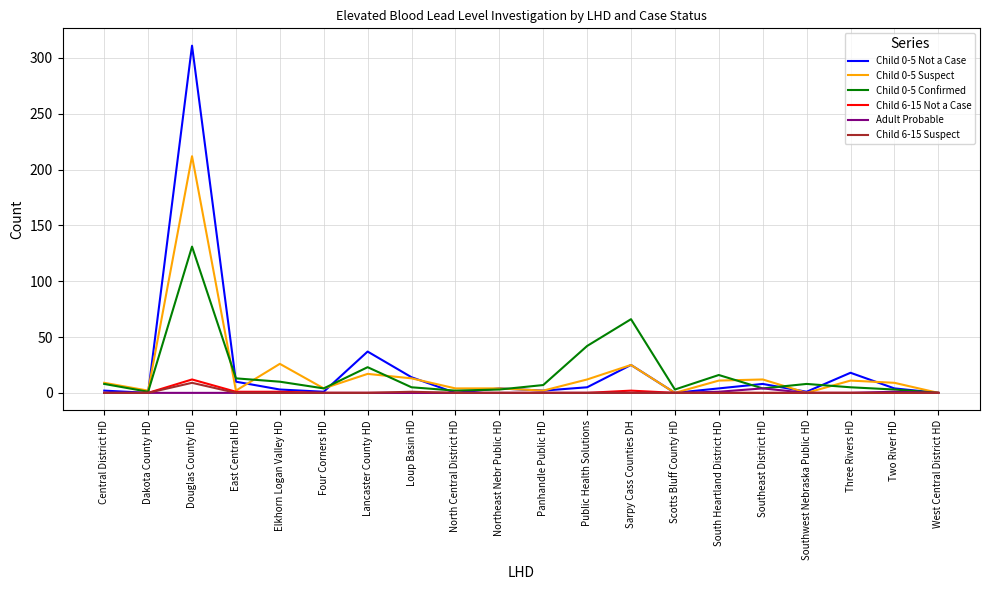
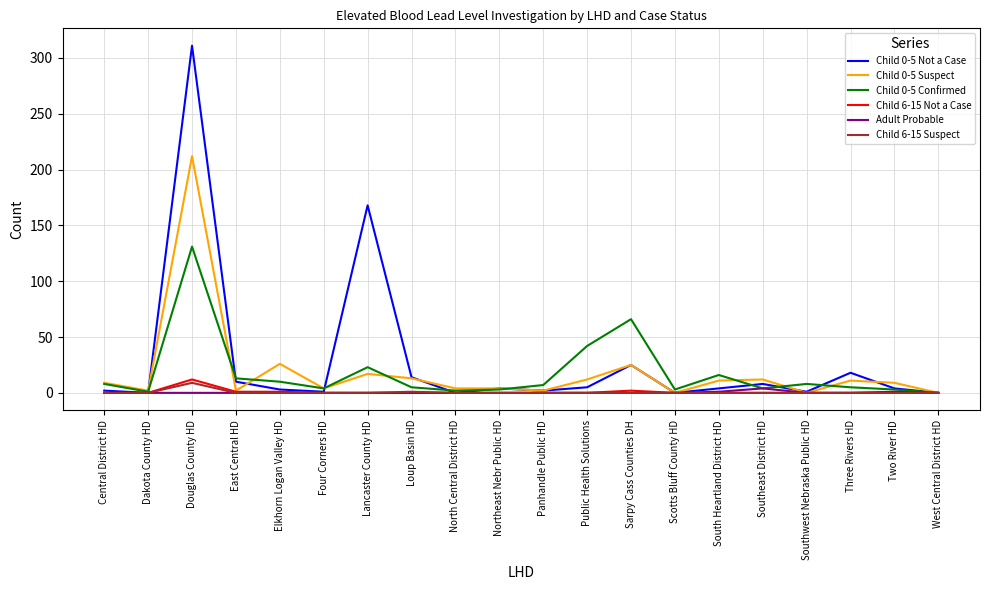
  {
    "Child 0-5 Not a Case": {
      "Douglas County HD": 311,
      "East Central HD": 10,
-     "Lancaster County HD": 37,
+     "Lancaster County HD": 168,
      "Public Health Solutions": 5,
      "South Heartland District HD": 4,
      "Southeast District HD": 8,
      "Three Rivers HD": 18
    },
    "Child 0-5 Suspect": {
      "Douglas County HD": 212,
      "Elkhorn Logan Valley HD": 26,
      "Lancaster County HD": 17,
      "Public Health Solutions": 12,
      "South Heartland District HD": 11,
      "Southeast District HD": 12,
      "Three Rivers HD": 11,
      "Two River HD": 9
    },
    "Child 0-5 Confirmed": {
      "Douglas County HD": 131,
      "East Central HD": 13,
      "Elkhorn Logan Valley HD": 10,
      "Lancaster County HD": 23,
      "Loup Basin HD": 5,
      "Panhandle Public HD": 7,
      "Public Health Solutions": 42,
      "Sarpy Cass Counties DH": 66,
      "Scotts Bluff County HD": 3,
      "South Heartland District HD": 16,
      "Southwest Nebraska Public HD": 8,
      "Three Rivers HD": 5
    },
    "Child 6-15 Not a Case": {
      "Douglas County HD": 12
    },
    "Adult Probable": {
      "Douglas County HD": 0
    },
    "Child 6-15 Suspect": {
      "Douglas County HD": 9
    }
  }
